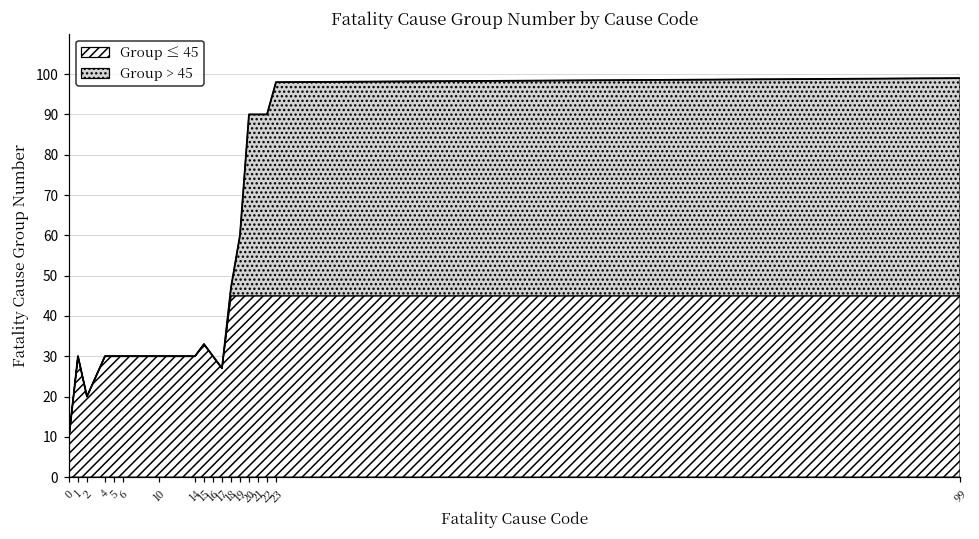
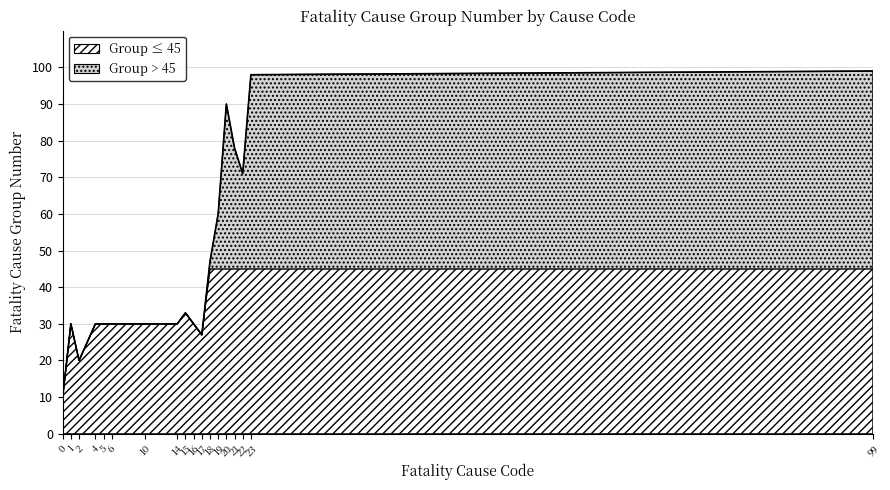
  {
    "Group > 45": {
      "18": 47,
      "19": 60,
      "20": 90,
-     "21": 90,
-     "22": 90,
+     "21": 78,
+     "22": 71,
      "23": 98,
      "99": 99
    }
  }
